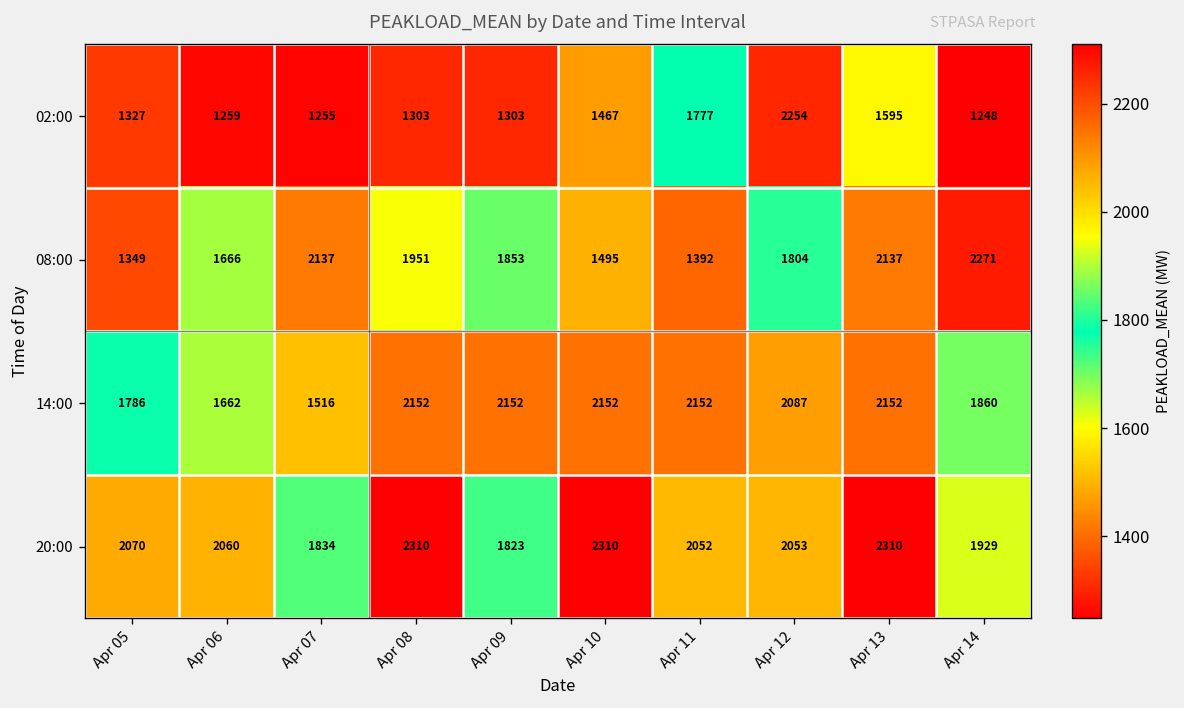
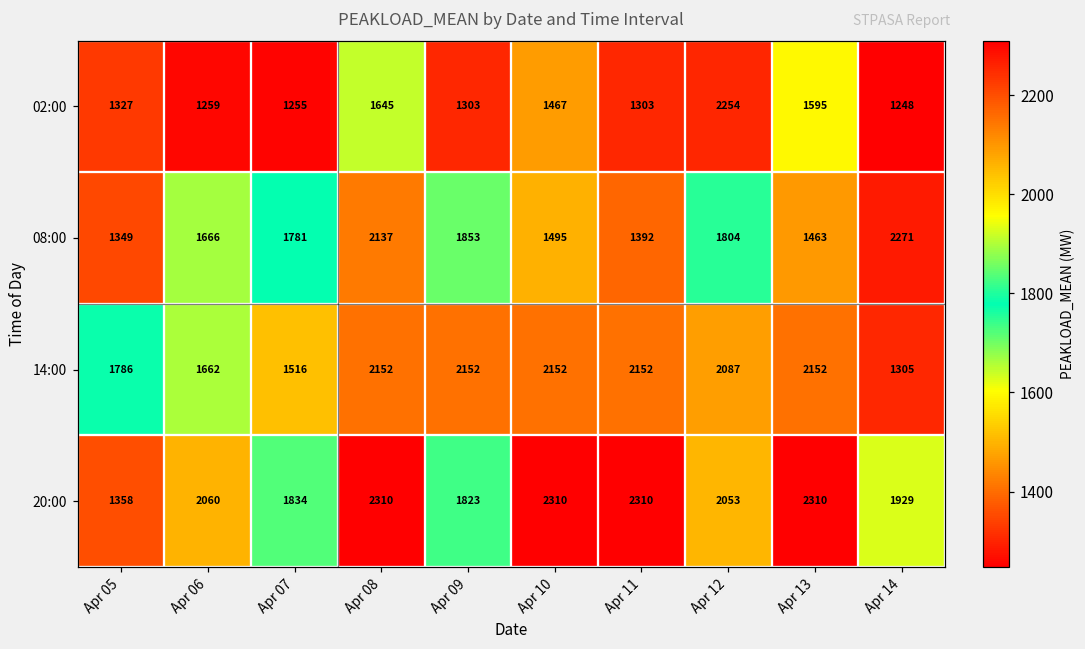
  {
    "02:00": {
      "Apr 05": 1327,
      "Apr 06": 1259,
      "Apr 07": 1255,
-     "Apr 08": 1303,
+     "Apr 08": 1645,
      "Apr 09": 1303,
      "Apr 10": 1467,
-     "Apr 11": 1777,
+     "Apr 11": 1303,
      "Apr 12": 2254,
      "Apr 13": 1595,
      "Apr 14": 1248
    },
    "08:00": {
      "Apr 05": 1349,
      "Apr 06": 1666,
-     "Apr 07": 2137,
-     "Apr 08": 1951,
+     "Apr 07": 1781,
+     "Apr 08": 2137,
      "Apr 09": 1853,
      "Apr 10": 1495,
      "Apr 11": 1392,
      "Apr 12": 1804,
-     "Apr 13": 2137,
+     "Apr 13": 1463,
      "Apr 14": 2271
    },
    "14:00": {
      "Apr 05": 1786,
      "Apr 06": 1662,
      "Apr 07": 1516,
      "Apr 08": 2152,
      "Apr 09": 2152,
      "Apr 10": 2152,
      "Apr 11": 2152,
      "Apr 12": 2087,
      "Apr 13": 2152,
-     "Apr 14": 1860
+     "Apr 14": 1305
    },
    "20:00": {
-     "Apr 05": 2070,
+     "Apr 05": 1358,
      "Apr 06": 2060,
      "Apr 07": 1834,
      "Apr 08": 2310,
      "Apr 09": 1823,
      "Apr 10": 2310,
-     "Apr 11": 2052,
+     "Apr 11": 2310,
      "Apr 12": 2053,
      "Apr 13": 2310,
      "Apr 14": 1929
    }
  }
